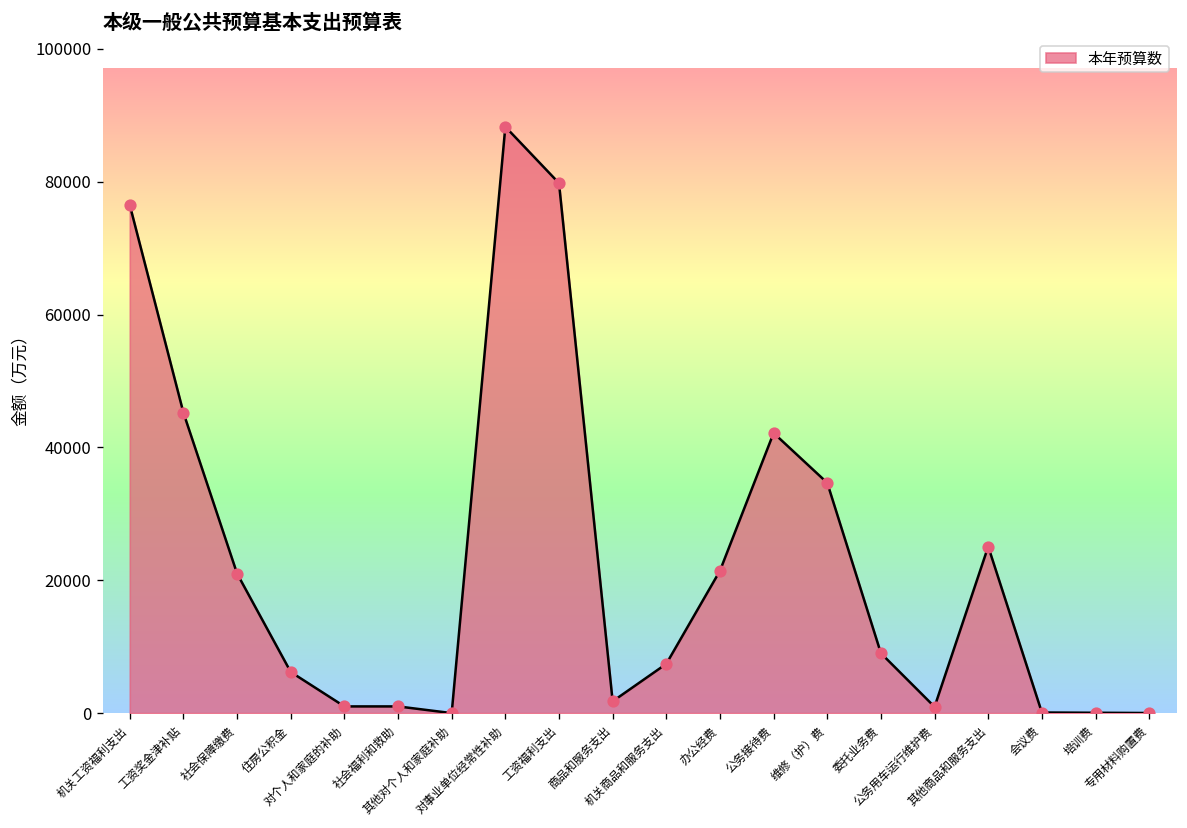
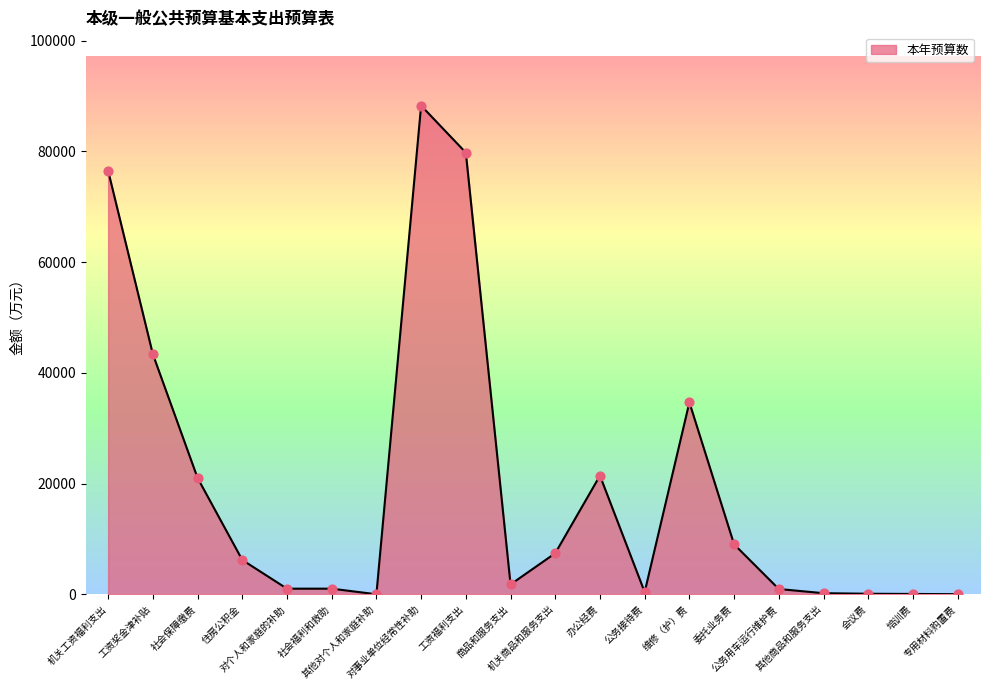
  {
    "机关工资福利支出": 76000,
-   "工资奖金津补贴": 45000,
+   "工资奖金津补贴": 43000,
    "社会保障缴费": 21000,
    "住房公积金": 6000,
    "对个人和家庭的补助": 1000,
    "社会福利和救助": 1000,
    "其他对个人和家庭补助": 0,
    "对事业单位经常性补助": 88000,
    "工资福利支出": 80000,
    "商品和服务支出": 2000,
    "机关商品和服务支出": 7000,
    "办公经费": 21000,
-   "公务接待费": 42000,
+   "公务接待费": 0,
    "维修（护）费": 35000,
    "委托业务费": 9000,
    "公务用车运行维护费": 1000,
-   "其他商品和服务支出": 25000,
+   "其他商品和服务支出": 0,
    "会议费": 0,
    "培训费": 0,
    "专用材料购置费": 0
  }
